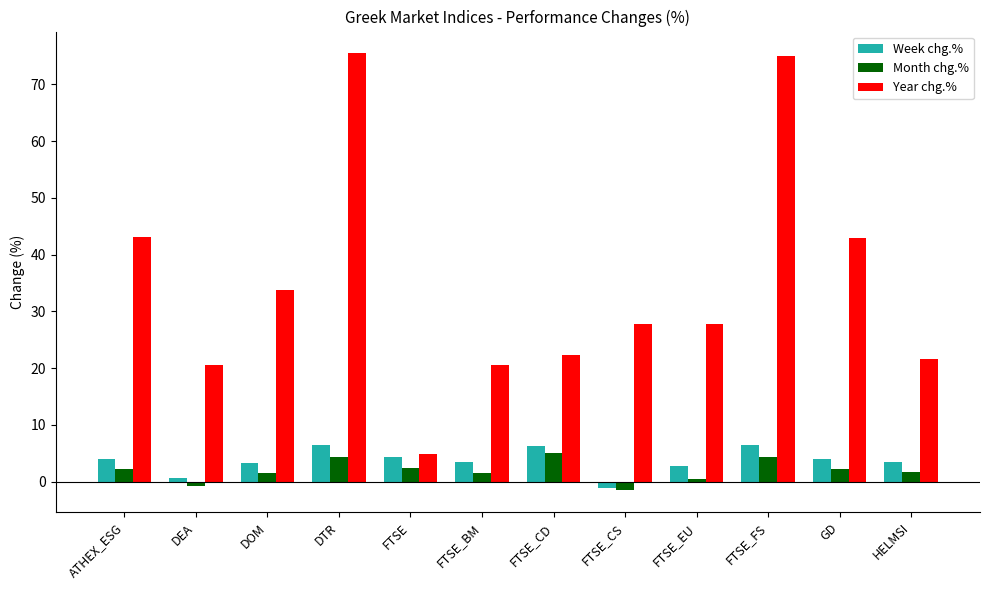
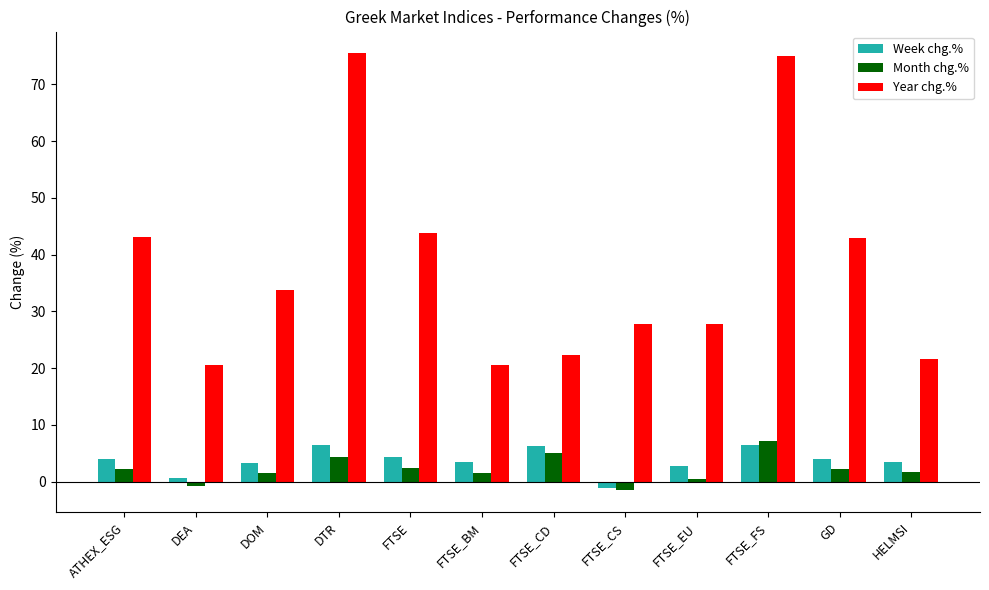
  {
    "Week chg.%": {
      "ATHEX_ESG": 4,
      "DEA": 1,
      "DOM": 3,
      "DTR": 6,
      "FTSE": 4,
      "FTSE_BM": 3,
      "FTSE_CD": 6,
      "FTSE_CS": -1,
      "FTSE_EU": 3,
      "FTSE_FS": 6,
      "GD": 4,
      "HELMSI": 3
    },
    "Month chg.%": {
      "ATHEX_ESG": 2,
      "DEA": -1,
      "DOM": 2,
      "DTR": 4,
      "FTSE": 2,
      "FTSE_BM": 1,
      "FTSE_CD": 5,
      "FTSE_CS": -2,
-     "FTSE_FS": 4,
+     "FTSE_FS": 7,
      "GD": 2,
      "HELMSI": 2
    },
    "Year chg.%": {
      "ATHEX_ESG": 43,
      "DEA": 20,
      "DOM": 34,
      "DTR": 75,
-     "FTSE": 5,
+     "FTSE": 44,
      "FTSE_BM": 20,
      "FTSE_CD": 22,
      "FTSE_CS": 28,
      "FTSE_EU": 28,
      "FTSE_FS": 75,
      "GD": 43,
      "HELMSI": 22
    }
  }
